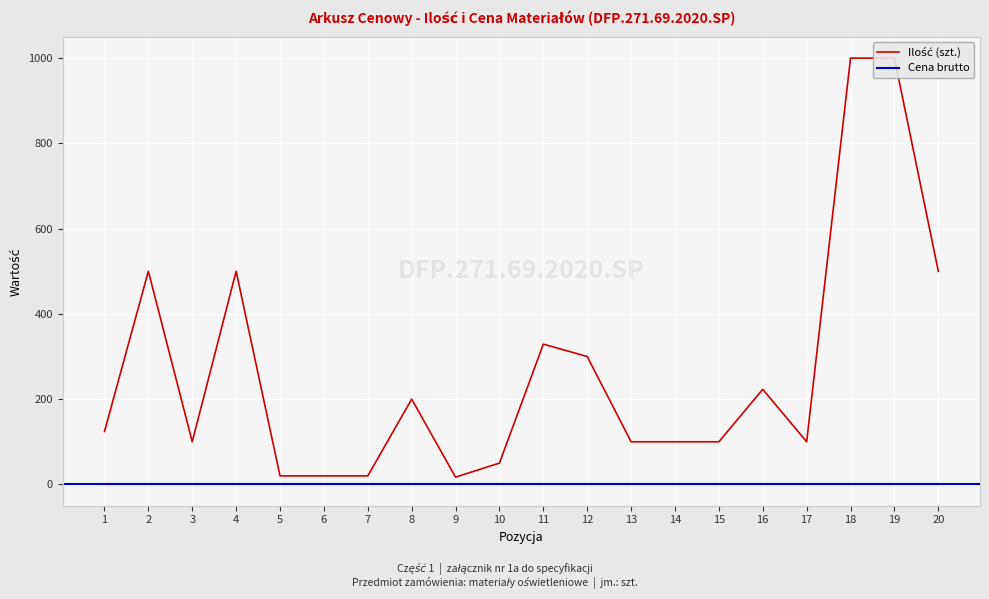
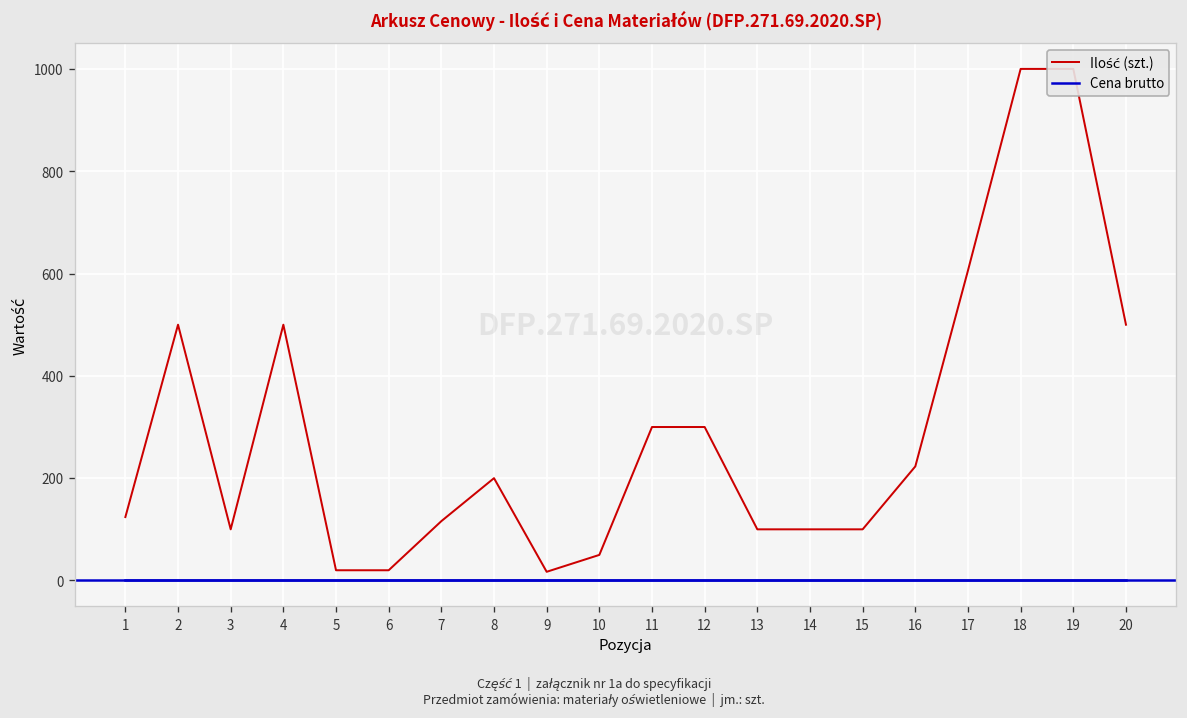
  {
    "Ilość (szt.)": {
      "1": 120,
      "2": 500,
      "3": 100,
      "4": 500,
      "5": 20,
      "6": 20,
-     "7": 20,
+     "7": 120,
      "8": 200,
      "9": 20,
      "10": 50,
-     "11": 330,
+     "11": 300,
      "12": 300,
      "13": 100,
      "14": 100,
      "15": 100,
      "16": 220,
-     "17": 100,
+     "17": 610,
      "18": 1000,
      "20": 500
    },
    "Cena brutto": {
      "1": 0,
      "2": 0,
      "3": 0,
      "4": 0,
      "5": 0,
      "6": 0,
      "7": 0,
      "8": 0,
      "9": 0,
      "10": 0,
      "11": 0,
      "12": 0,
      "13": 0,
      "14": 0,
      "15": 0,
      "16": 0,
      "17": 0,
      "18": 0,
      "19": 0,
      "20": 0
    }
  }
